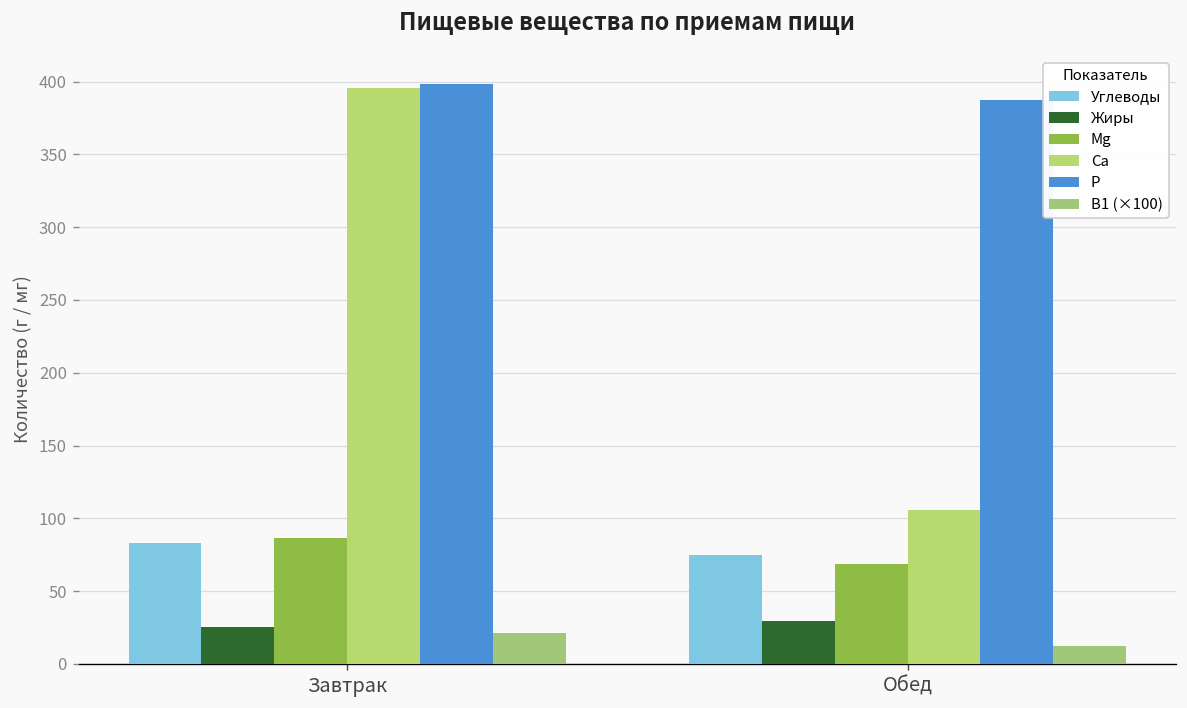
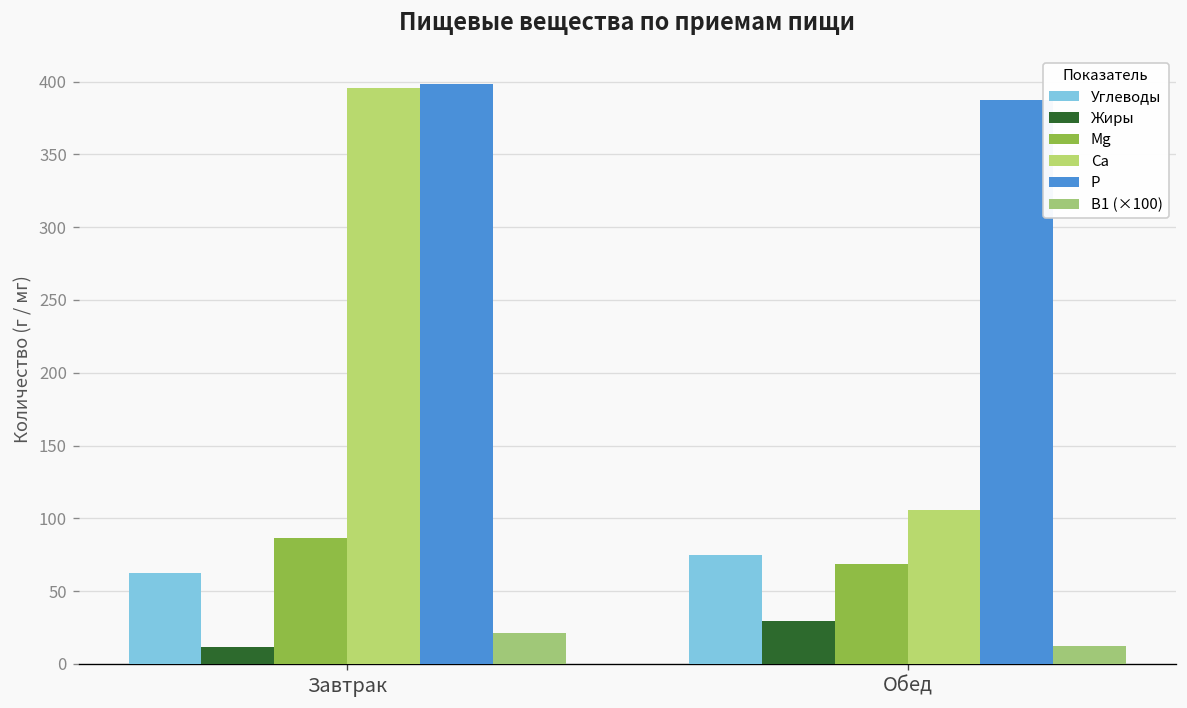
  {
    "Углеводы": {
-     "Завтрак": 83,
+     "Завтрак": 63,
      "Обед": 75
    },
    "Жиры": {
-     "Завтрак": 26,
+     "Завтрак": 12,
      "Обед": 30
    },
    "P": {
      "Завтрак": 398,
      "Обед": 388
    }
  }
